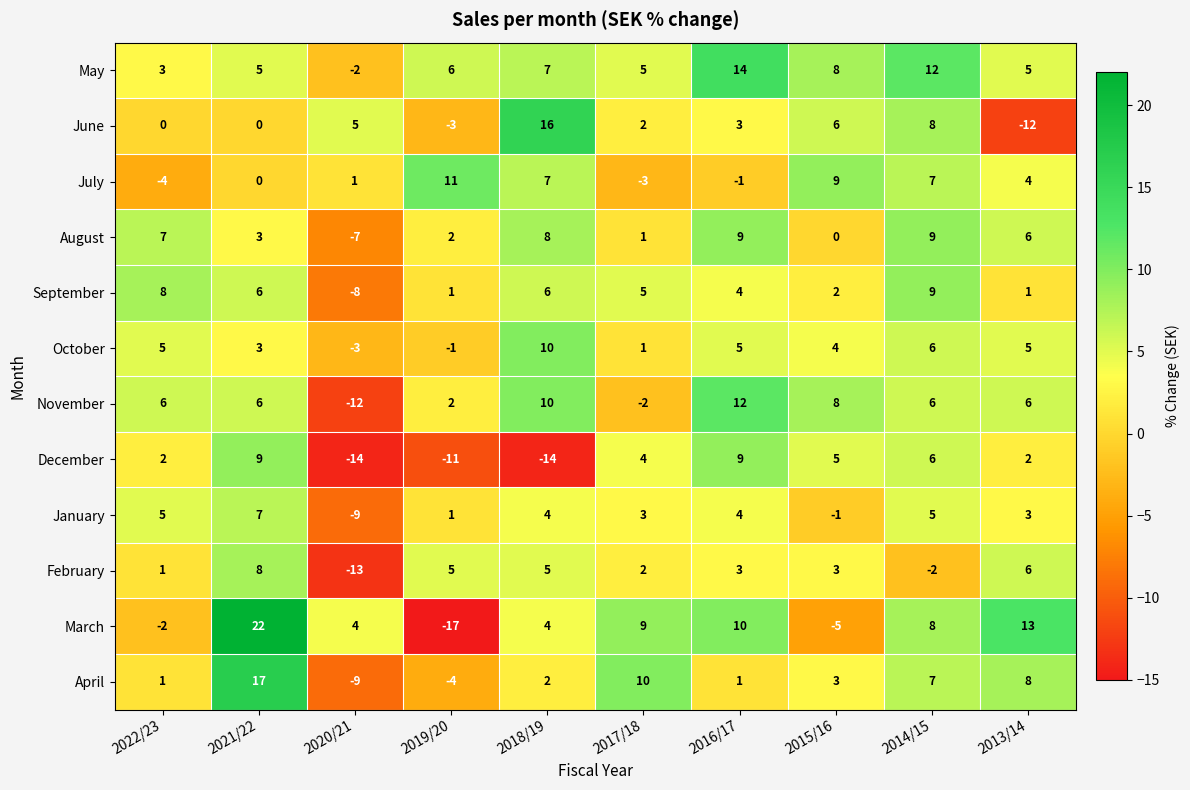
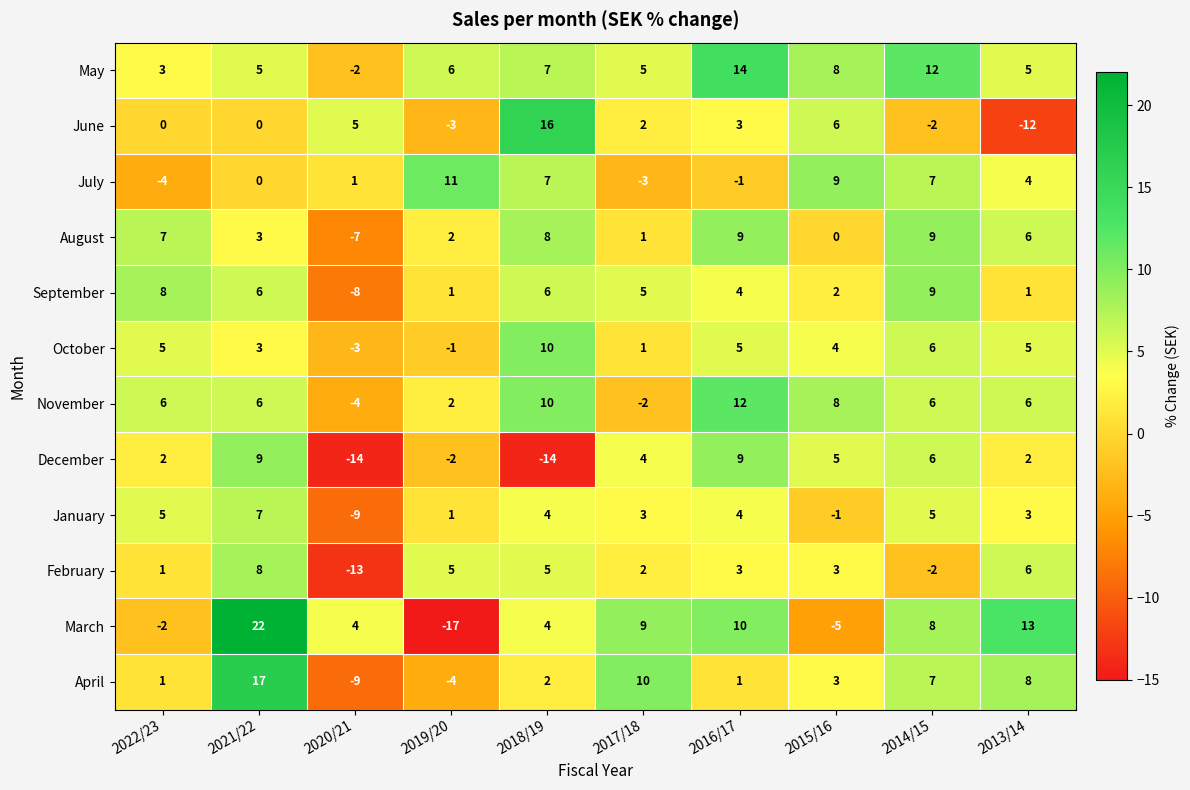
  {
    "May": {
      "2022/23": 3,
      "2021/22": 5,
      "2020/21": -2,
      "2019/20": 6,
      "2018/19": 7,
      "2017/18": 5,
      "2016/17": 14,
      "2015/16": 8,
      "2014/15": 12,
      "2013/14": 5
    },
    "June": {
      "2022/23": 0,
      "2021/22": 0,
      "2020/21": 5,
      "2019/20": -3,
      "2018/19": 16,
      "2017/18": 2,
      "2016/17": 3,
      "2015/16": 6,
-     "2014/15": 8,
+     "2014/15": -2,
      "2013/14": -12
    },
    "July": {
      "2022/23": -4,
      "2021/22": 0,
      "2020/21": 1,
      "2019/20": 11,
      "2018/19": 7,
      "2017/18": -3,
      "2016/17": -1,
      "2015/16": 9,
      "2014/15": 7,
      "2013/14": 4
    },
    "August": {
      "2022/23": 7,
      "2021/22": 3,
      "2020/21": -7,
      "2019/20": 2,
      "2018/19": 8,
      "2017/18": 1,
      "2016/17": 9,
      "2015/16": 0,
      "2014/15": 9,
      "2013/14": 6
    },
    "September": {
      "2022/23": 8,
      "2021/22": 6,
      "2020/21": -8,
      "2019/20": 1,
      "2018/19": 6,
      "2017/18": 5,
      "2016/17": 4,
      "2015/16": 2,
      "2014/15": 9,
      "2013/14": 1
    },
    "October": {
      "2022/23": 5,
      "2021/22": 3,
      "2020/21": -3,
      "2019/20": -1,
      "2018/19": 10,
      "2017/18": 1,
      "2016/17": 5,
      "2015/16": 4,
      "2014/15": 6,
      "2013/14": 5
    },
    "November": {
      "2022/23": 6,
      "2021/22": 6,
-     "2020/21": -12,
+     "2020/21": -4,
      "2019/20": 2,
      "2018/19": 10,
      "2017/18": -2,
      "2016/17": 12,
      "2015/16": 8,
      "2014/15": 6,
      "2013/14": 6
    },
    "December": {
      "2022/23": 2,
      "2021/22": 9,
      "2020/21": -14,
-     "2019/20": -11,
+     "2019/20": -2,
      "2018/19": -14,
      "2017/18": 4,
      "2016/17": 9,
      "2015/16": 5,
      "2014/15": 6,
      "2013/14": 2
    },
    "January": {
      "2022/23": 5,
      "2021/22": 7,
      "2020/21": -9,
      "2019/20": 1,
      "2018/19": 4,
      "2017/18": 3,
      "2016/17": 4,
      "2015/16": -1,
      "2014/15": 5,
      "2013/14": 3
    },
    "February": {
      "2022/23": 1,
      "2021/22": 8,
      "2020/21": -13,
      "2019/20": 5,
      "2018/19": 5,
      "2017/18": 2,
      "2016/17": 3,
      "2015/16": 3,
      "2014/15": -2,
      "2013/14": 6
    },
    "March": {
      "2022/23": -2,
      "2021/22": 22,
      "2020/21": 4,
      "2019/20": -17,
      "2018/19": 4,
      "2017/18": 9,
      "2016/17": 10,
      "2015/16": -5,
      "2014/15": 8,
      "2013/14": 13
    },
    "April": {
      "2022/23": 1,
      "2021/22": 17,
      "2020/21": -9,
      "2019/20": -4,
      "2018/19": 2,
      "2017/18": 10,
      "2016/17": 1,
      "2015/16": 3,
      "2014/15": 7,
      "2013/14": 8
    }
  }
